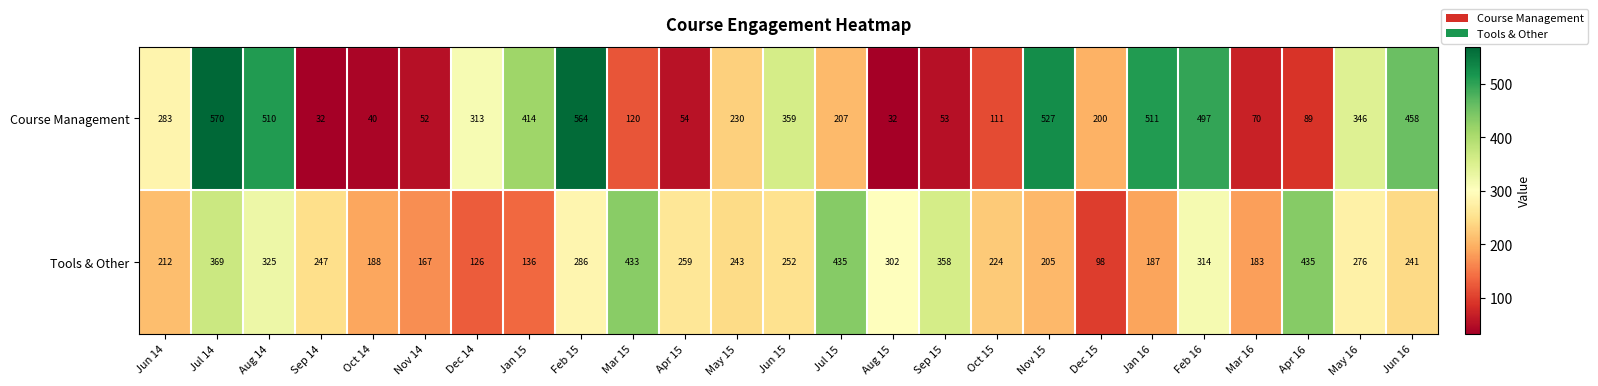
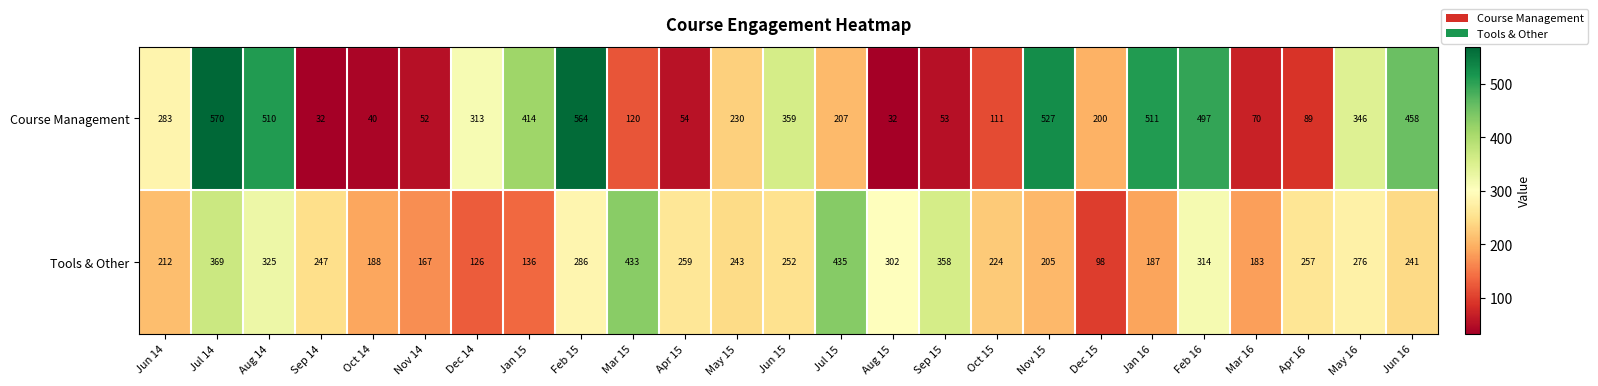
  {
    "Course Management": {
      "Jun 14": 283,
      "Jul 14": 570,
      "Aug 14": 510,
      "Sep 14": 32,
      "Oct 14": 40,
      "Nov 14": 52,
      "Dec 14": 313,
      "Jan 15": 414,
      "Feb 15": 564,
      "Mar 15": 120,
      "Apr 15": 54,
      "May 15": 230,
      "Jun 15": 359,
      "Jul 15": 207,
      "Aug 15": 32,
      "Sep 15": 53,
      "Oct 15": 111,
      "Nov 15": 527,
      "Dec 15": 200,
      "Jan 16": 511,
      "Feb 16": 497,
      "Mar 16": 70,
      "Apr 16": 89,
      "May 16": 346,
      "Jun 16": 458
    },
    "Tools & Other": {
      "Jun 14": 212,
      "Jul 14": 369,
      "Aug 14": 325,
      "Sep 14": 247,
      "Oct 14": 188,
      "Nov 14": 167,
      "Dec 14": 126,
      "Jan 15": 136,
      "Feb 15": 286,
      "Mar 15": 433,
      "Apr 15": 259,
      "May 15": 243,
      "Jun 15": 252,
      "Jul 15": 435,
      "Aug 15": 302,
      "Sep 15": 358,
      "Oct 15": 224,
      "Nov 15": 205,
      "Dec 15": 98,
      "Jan 16": 187,
      "Feb 16": 314,
      "Mar 16": 183,
-     "Apr 16": 435,
+     "Apr 16": 257,
      "May 16": 276,
      "Jun 16": 241
    }
  }
